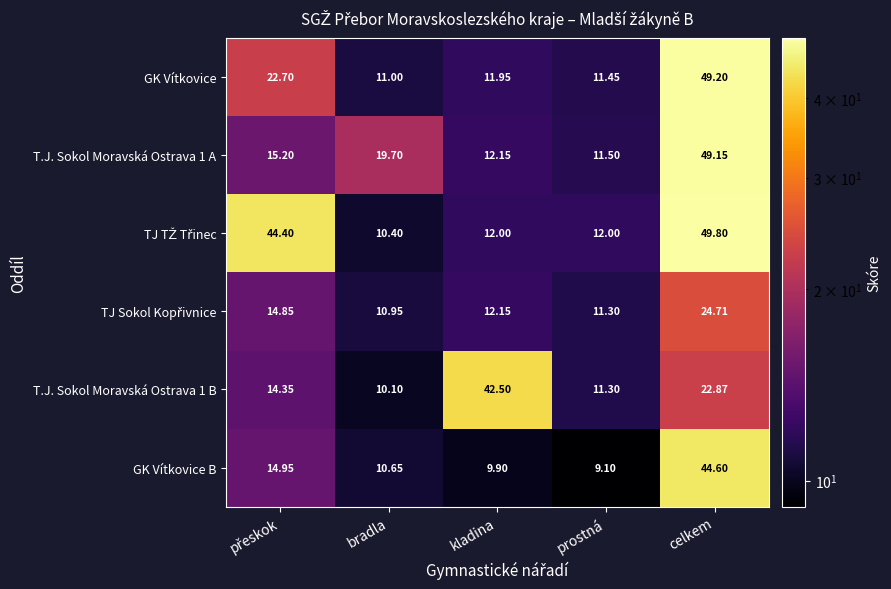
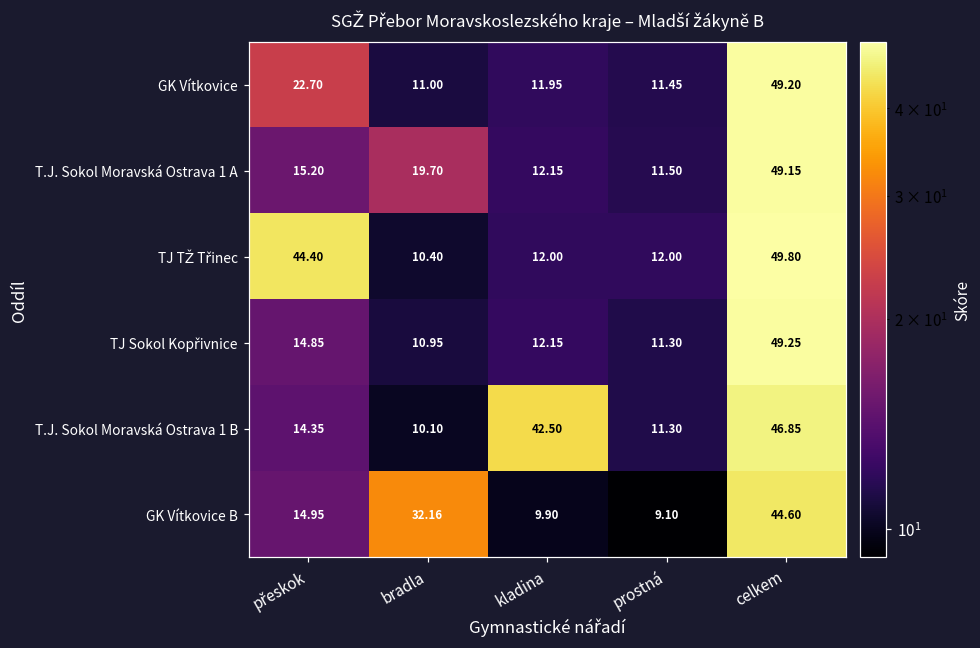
  {
    "GK Vítkovice": {
      "přeskok": 22.70,
      "bradla": 11.00,
      "kladina": 11.95,
      "prostná": 11.45,
      "celkem": 49.20
    },
    "T.J. Sokol Moravská Ostrava 1 A": {
      "přeskok": 15.20,
      "bradla": 19.70,
      "kladina": 12.15,
      "prostná": 11.50,
      "celkem": 49.15
    },
    "TJ TŽ Třinec": {
      "přeskok": 44.40,
      "bradla": 10.40,
      "kladina": 12.00,
      "prostná": 12.00,
      "celkem": 49.80
    },
    "TJ Sokol Kopřivnice": {
      "přeskok": 14.85,
      "bradla": 10.95,
      "kladina": 12.15,
      "prostná": 11.30,
-     "celkem": 24.71
+     "celkem": 49.25
    },
    "T.J. Sokol Moravská Ostrava 1 B": {
      "přeskok": 14.35,
      "bradla": 10.10,
      "kladina": 42.50,
      "prostná": 11.30,
-     "celkem": 22.87
+     "celkem": 46.85
    },
    "GK Vítkovice B": {
      "přeskok": 14.95,
-     "bradla": 10.65,
+     "bradla": 32.16,
      "kladina": 9.90,
      "prostná": 9.10,
      "celkem": 44.60
    }
  }
